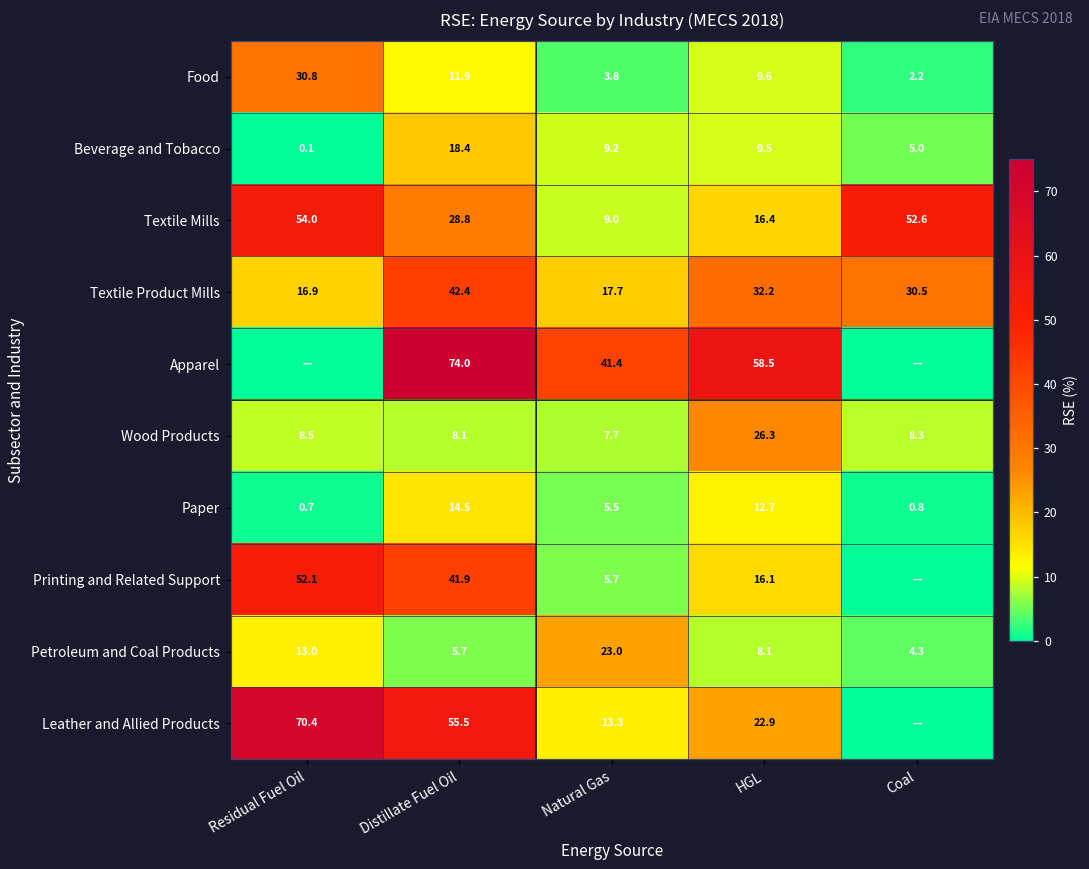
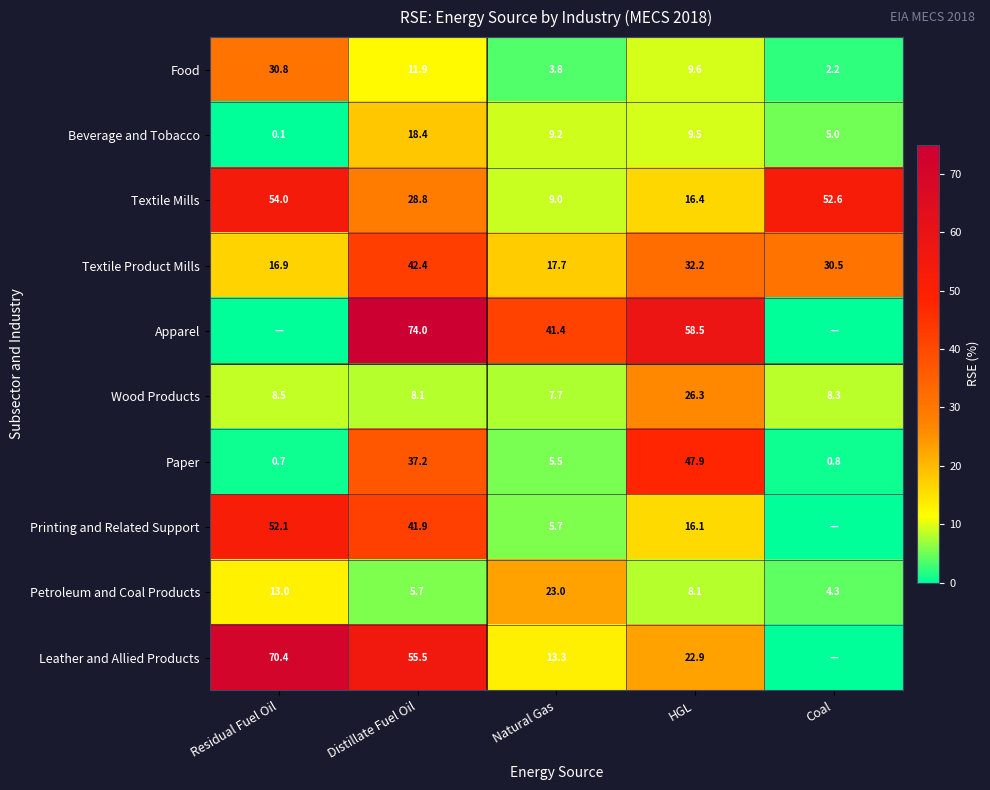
  {
    "Food": {
      "Residual Fuel Oil": 30.8,
      "Distillate Fuel Oil": 11.9,
      "Natural Gas": 3.8,
      "HGL": 9.6,
      "Coal": 2.2
    },
    "Beverage and Tobacco": {
      "Residual Fuel Oil": 0.1,
      "Distillate Fuel Oil": 18.4,
      "Natural Gas": 9.2,
      "HGL": 9.5,
      "Coal": 5.0
    },
    "Textile Mills": {
      "Residual Fuel Oil": 54.0,
      "Distillate Fuel Oil": 28.8,
      "Natural Gas": 9.0,
      "HGL": 16.4,
      "Coal": 52.6
    },
    "Textile Product Mills": {
      "Residual Fuel Oil": 16.9,
      "Distillate Fuel Oil": 42.4,
      "Natural Gas": 17.7,
      "HGL": 32.2,
      "Coal": 30.5
    },
    "Apparel": {
      "Distillate Fuel Oil": 74.0,
      "Natural Gas": 41.4,
      "HGL": 58.5
    },
    "Wood Products": {
      "Residual Fuel Oil": 8.5,
      "Distillate Fuel Oil": 8.1,
      "Natural Gas": 7.7,
      "HGL": 26.3,
      "Coal": 8.3
    },
    "Paper": {
      "Residual Fuel Oil": 0.7,
-     "Distillate Fuel Oil": 14.5,
+     "Distillate Fuel Oil": 37.2,
      "Natural Gas": 5.5,
-     "HGL": 12.7,
+     "HGL": 47.9,
      "Coal": 0.8
    },
    "Printing and Related Support": {
      "Residual Fuel Oil": 52.1,
      "Distillate Fuel Oil": 41.9,
      "Natural Gas": 5.7,
      "HGL": 16.1
    },
    "Petroleum and Coal Products": {
      "Residual Fuel Oil": 13.0,
      "Distillate Fuel Oil": 5.7,
      "Natural Gas": 23.0,
      "HGL": 8.1,
      "Coal": 4.3
    },
    "Leather and Allied Products": {
      "Residual Fuel Oil": 70.4,
      "Distillate Fuel Oil": 55.5,
      "Natural Gas": 13.3,
      "HGL": 22.9
    }
  }
